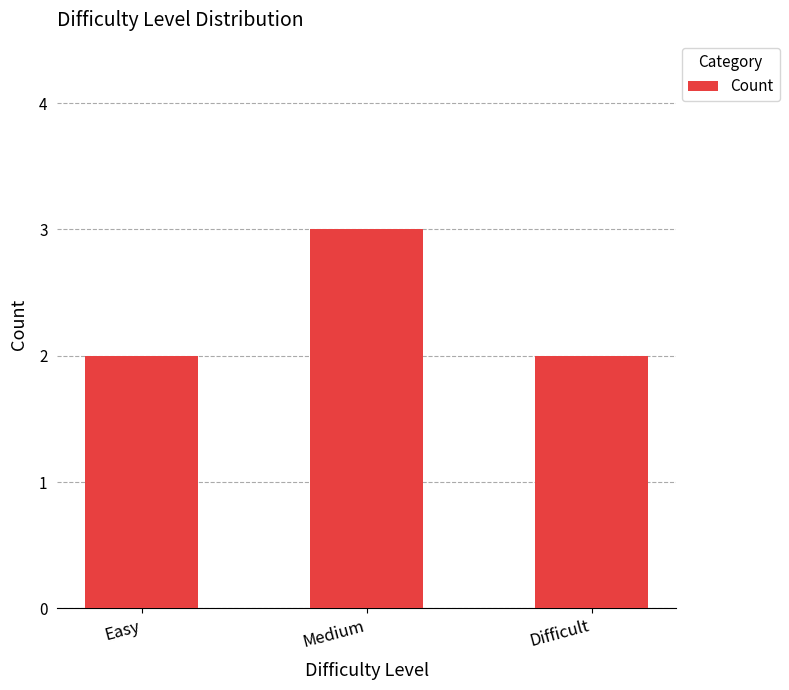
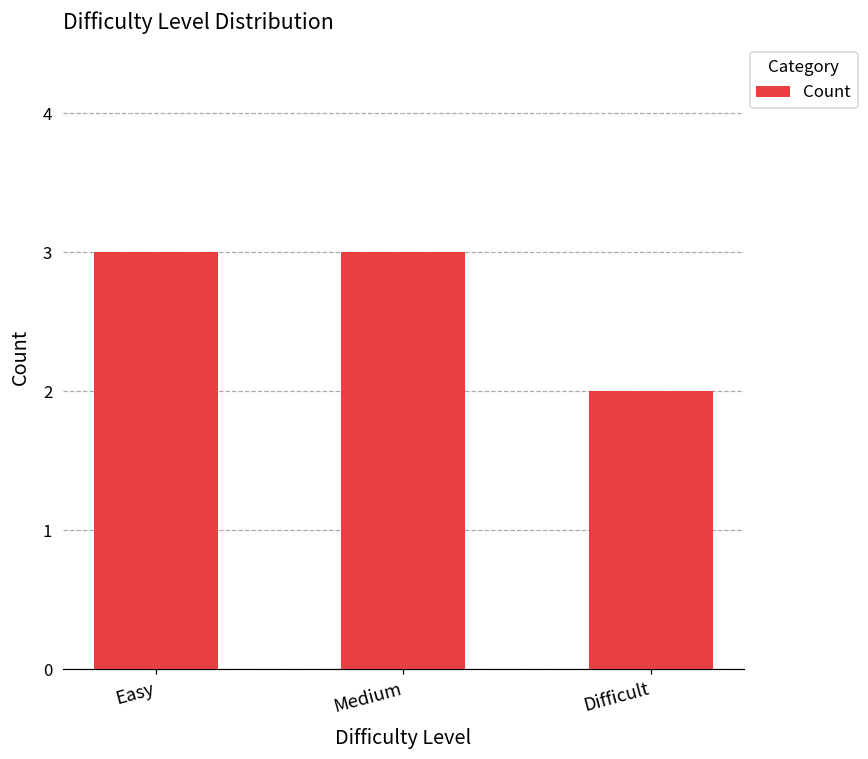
  {
-   "Easy": 2,
+   "Easy": 3,
    "Medium": 3,
    "Difficult": 2
  }
